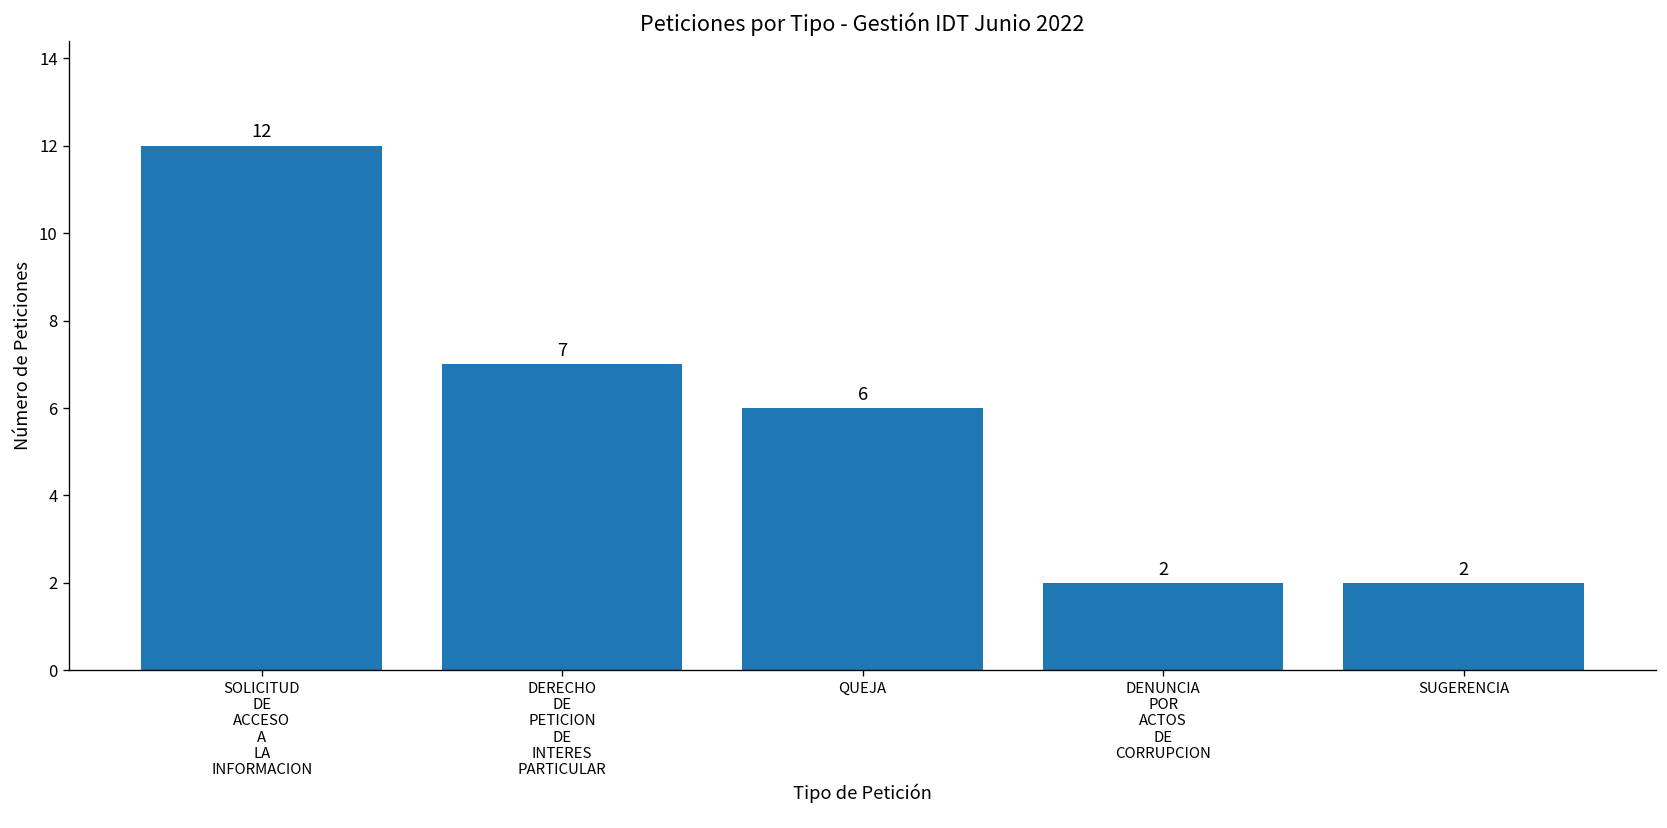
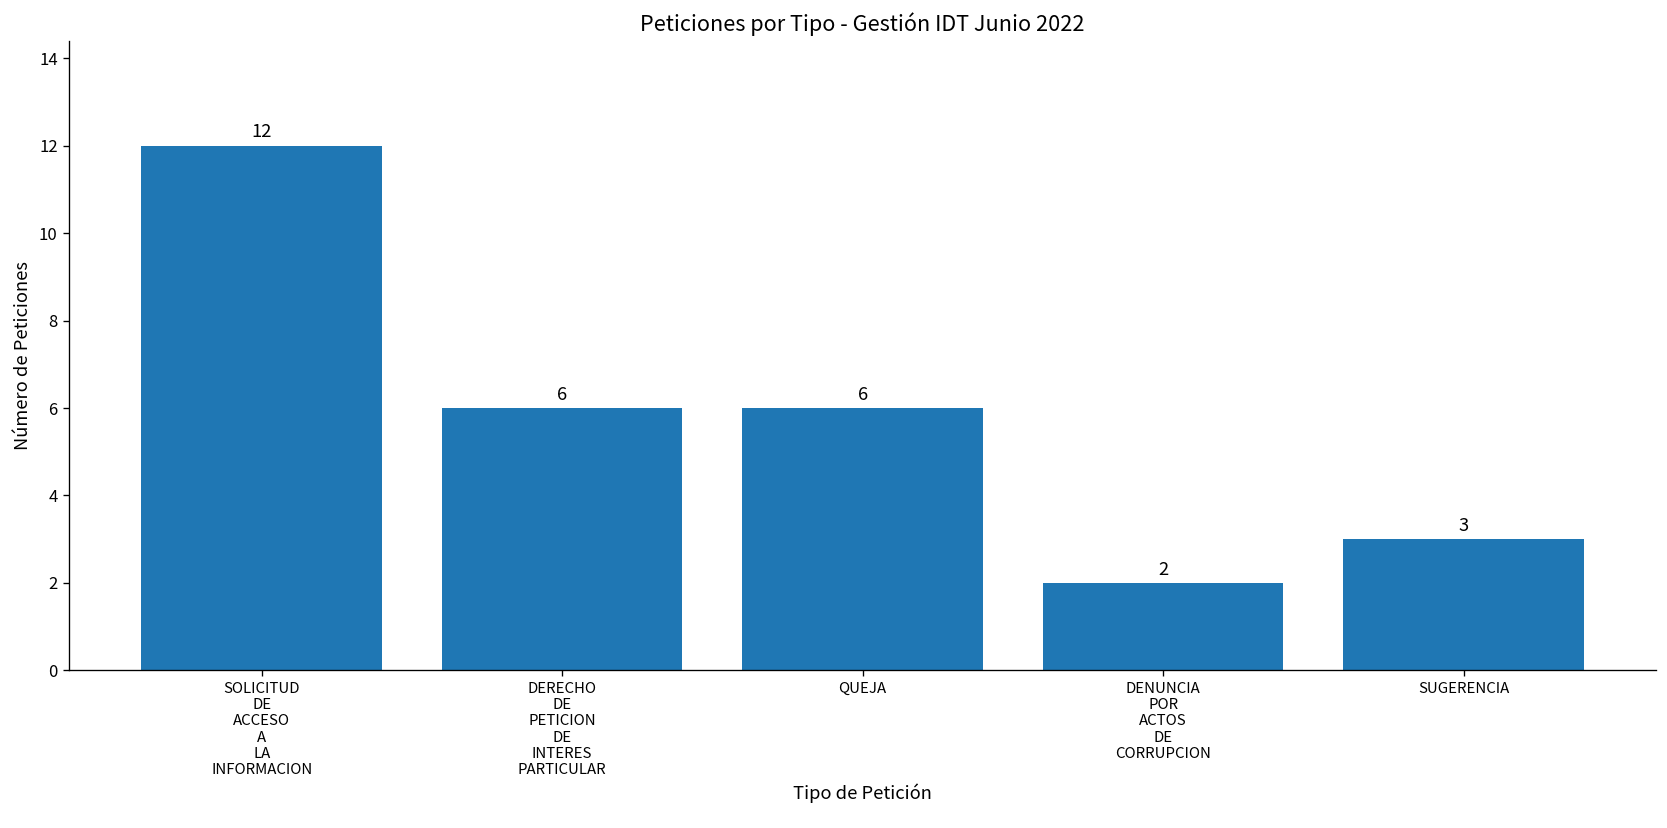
  {
    "SOLICITUD DE ACCESO A LA INFORMACION": 12,
-   "DERECHO DE PETICION DE INTERES PARTICULAR": 7,
+   "DERECHO DE PETICION DE INTERES PARTICULAR": 6,
    "QUEJA": 6,
    "DENUNCIA POR ACTOS DE CORRUPCION": 2,
-   "SUGERENCIA": 2
+   "SUGERENCIA": 3
  }
